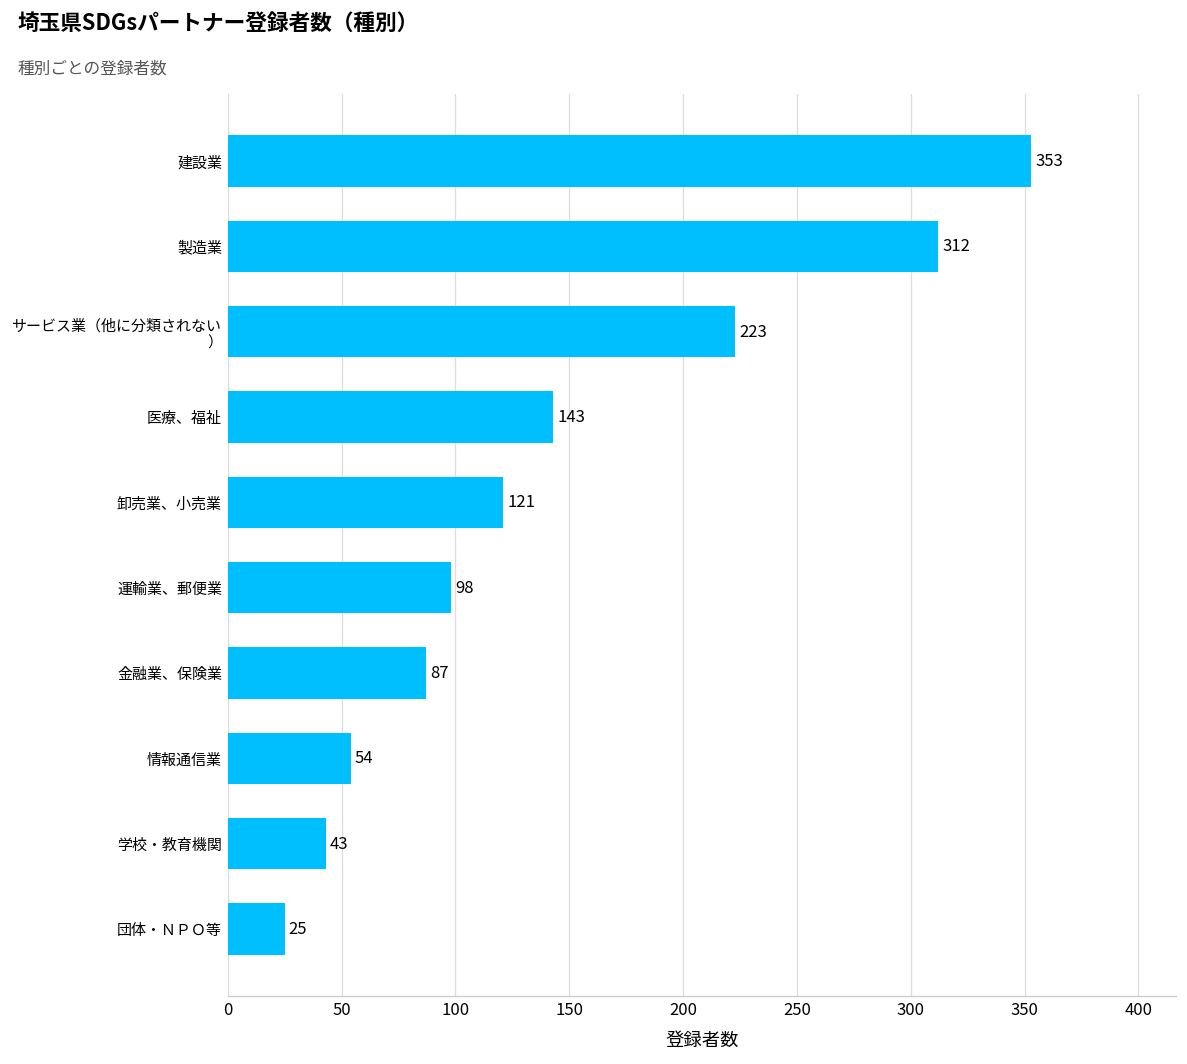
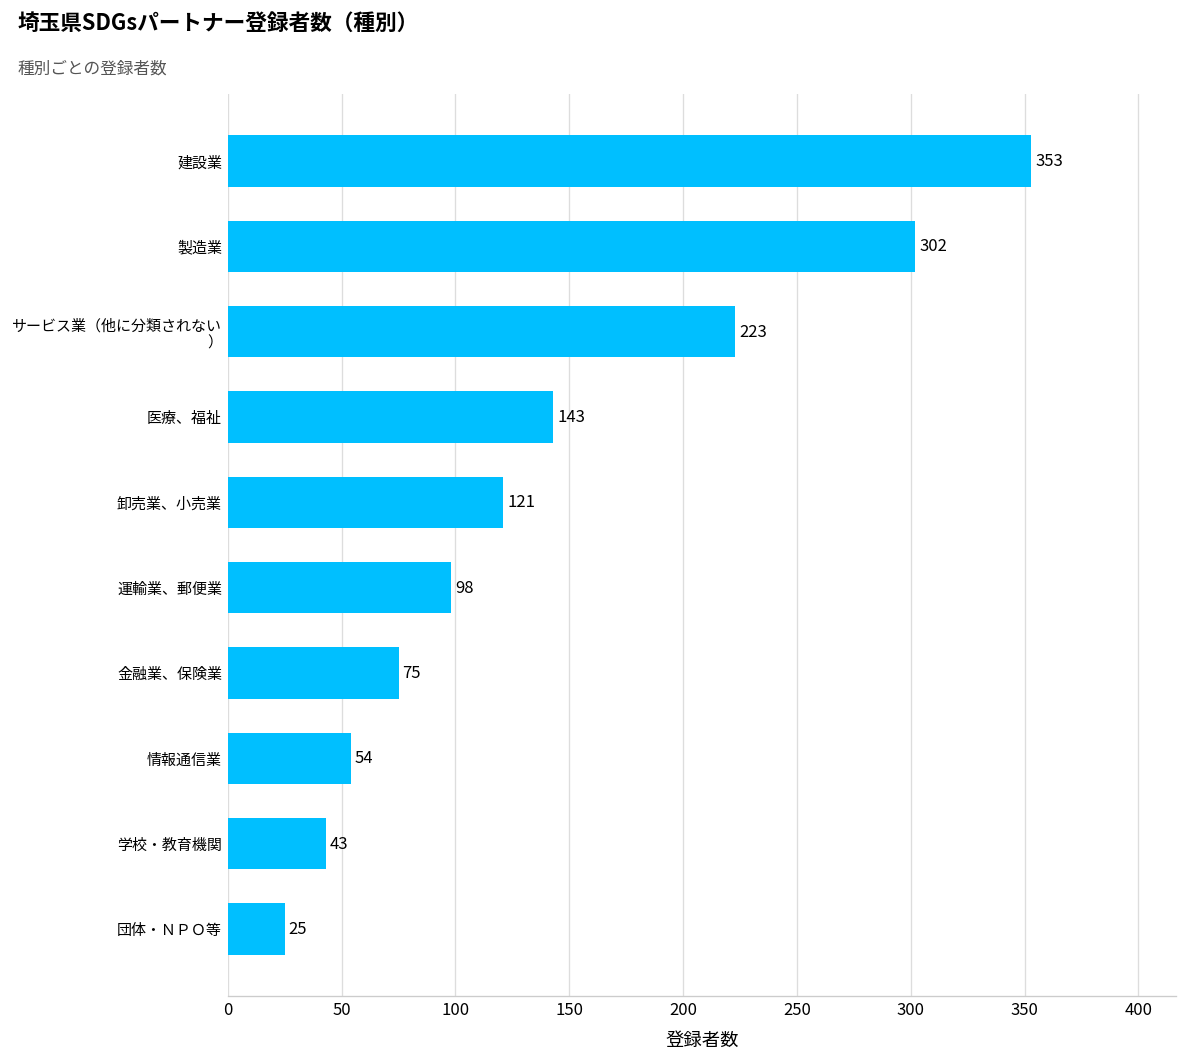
  {
    "建設業": 353,
-   "製造業": 312,
+   "製造業": 302,
    "サービス業（他に分類されない ）": 223,
    "医療、福祉": 143,
    "卸売業、小売業": 121,
    "運輸業、郵便業": 98,
-   "金融業、保険業": 87,
+   "金融業、保険業": 75,
    "情報通信業": 54,
    "学校・教育機関": 43,
    "団体・ＮＰＯ等": 25
  }
